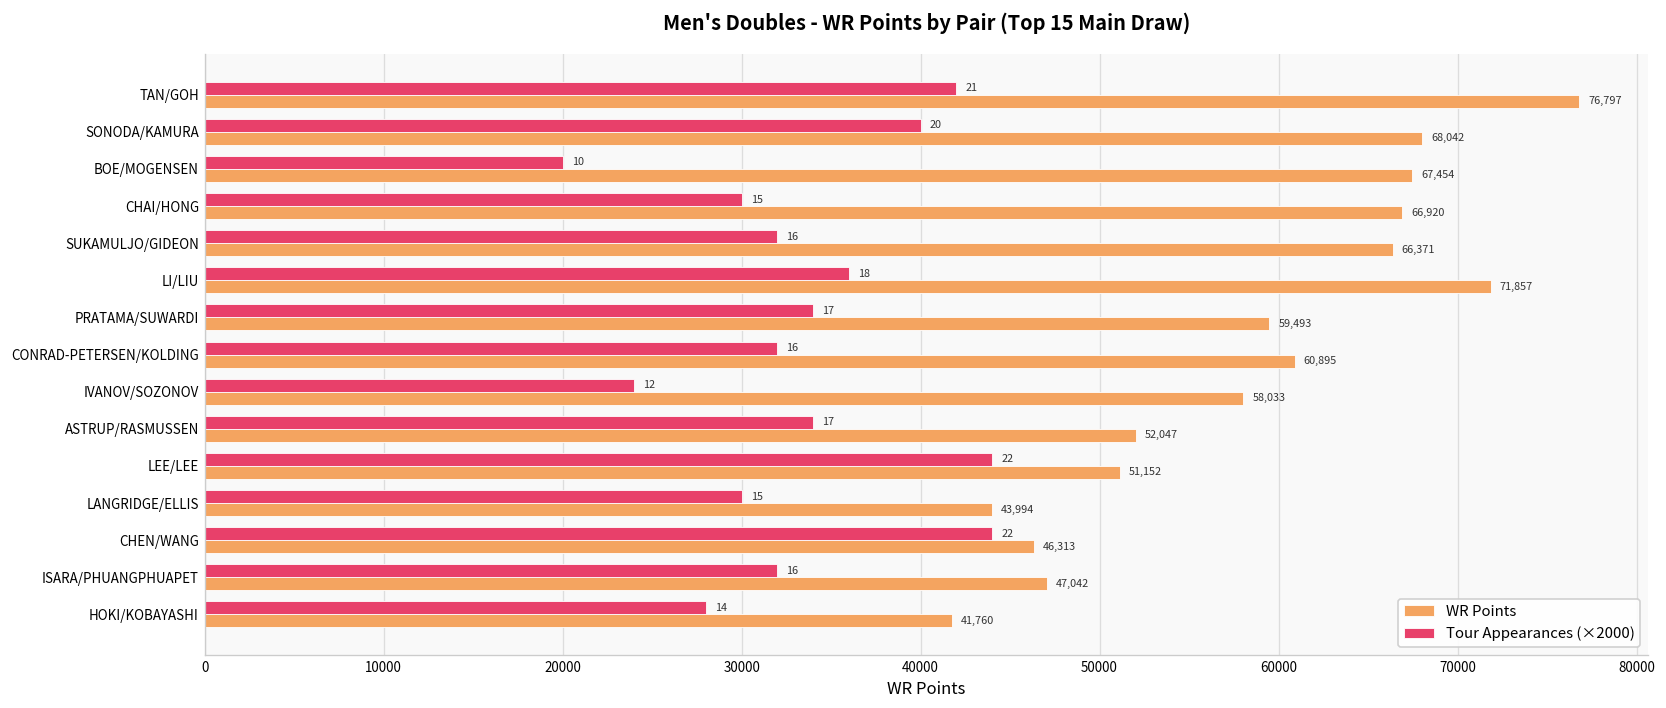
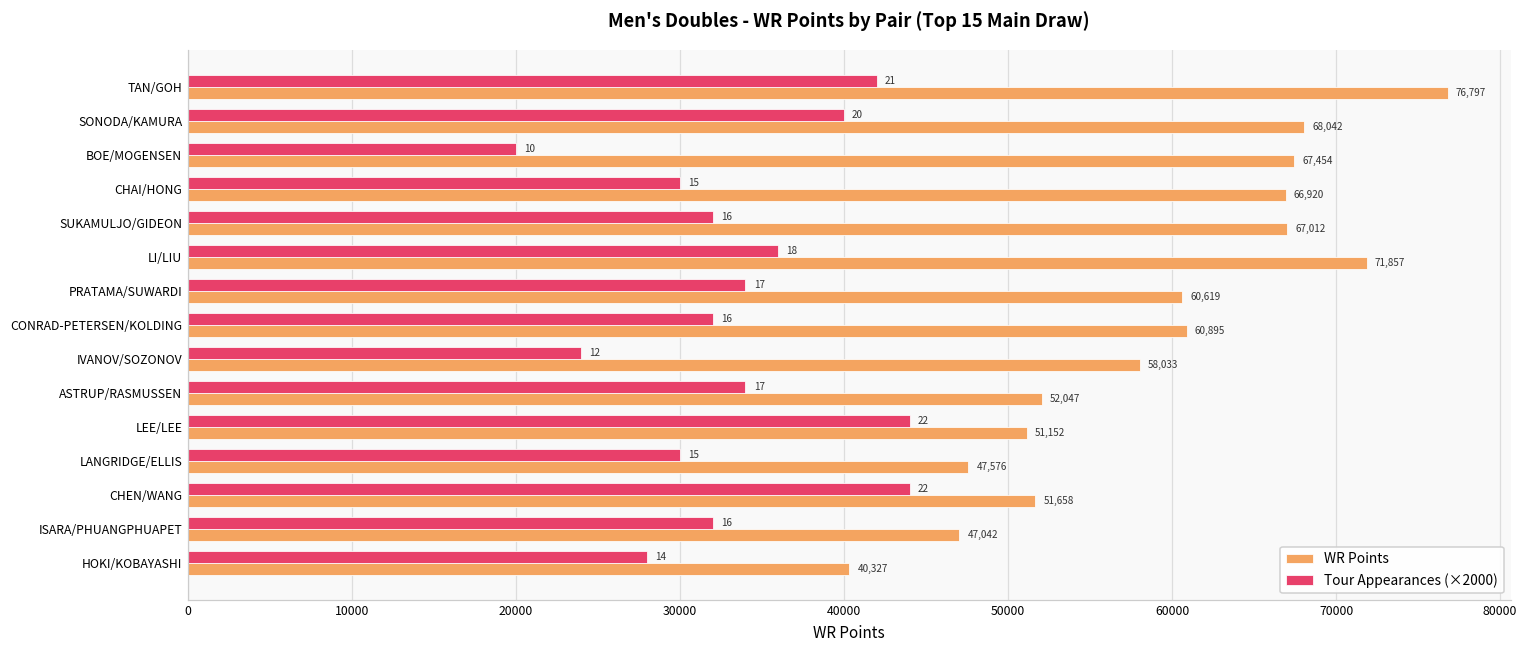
  {
    "WR Points": {
      "TAN/GOH": "76,797",
      "SONODA/KAMURA": "68,042",
      "BOE/MOGENSEN": "67,454",
      "CHAI/HONG": "66,920",
-     "SUKAMULJO/GIDEON": "66,371",
+     "SUKAMULJO/GIDEON": "67,012",
      "LI/LIU": "71,857",
-     "PRATAMA/SUWARDI": "59,493",
+     "PRATAMA/SUWARDI": "60,619",
      "CONRAD-PETERSEN/KOLDING": "60,895",
      "IVANOV/SOZONOV": "58,033",
      "ASTRUP/RASMUSSEN": "52,047",
      "LEE/LEE": "51,152",
-     "LANGRIDGE/ELLIS": "43,994",
-     "CHEN/WANG": "46,313",
+     "LANGRIDGE/ELLIS": "47,576",
+     "CHEN/WANG": "51,658",
      "ISARA/PHUANGPHUAPET": "47,042",
-     "HOKI/KOBAYASHI": "41,760"
+     "HOKI/KOBAYASHI": "40,327"
    }
  }
